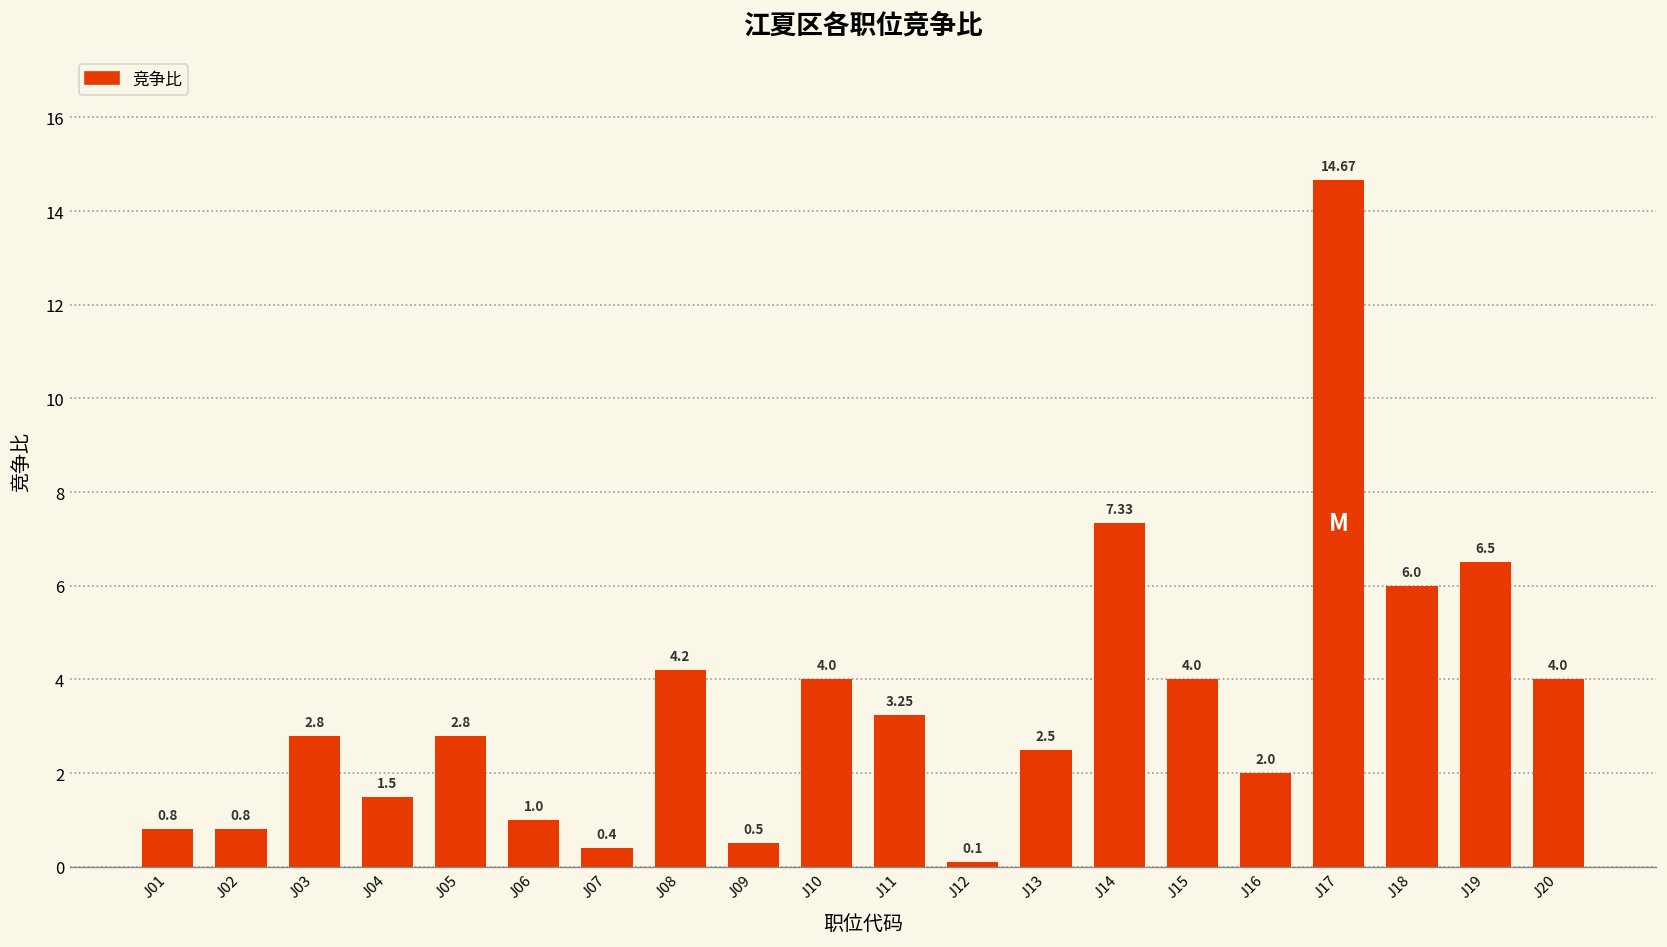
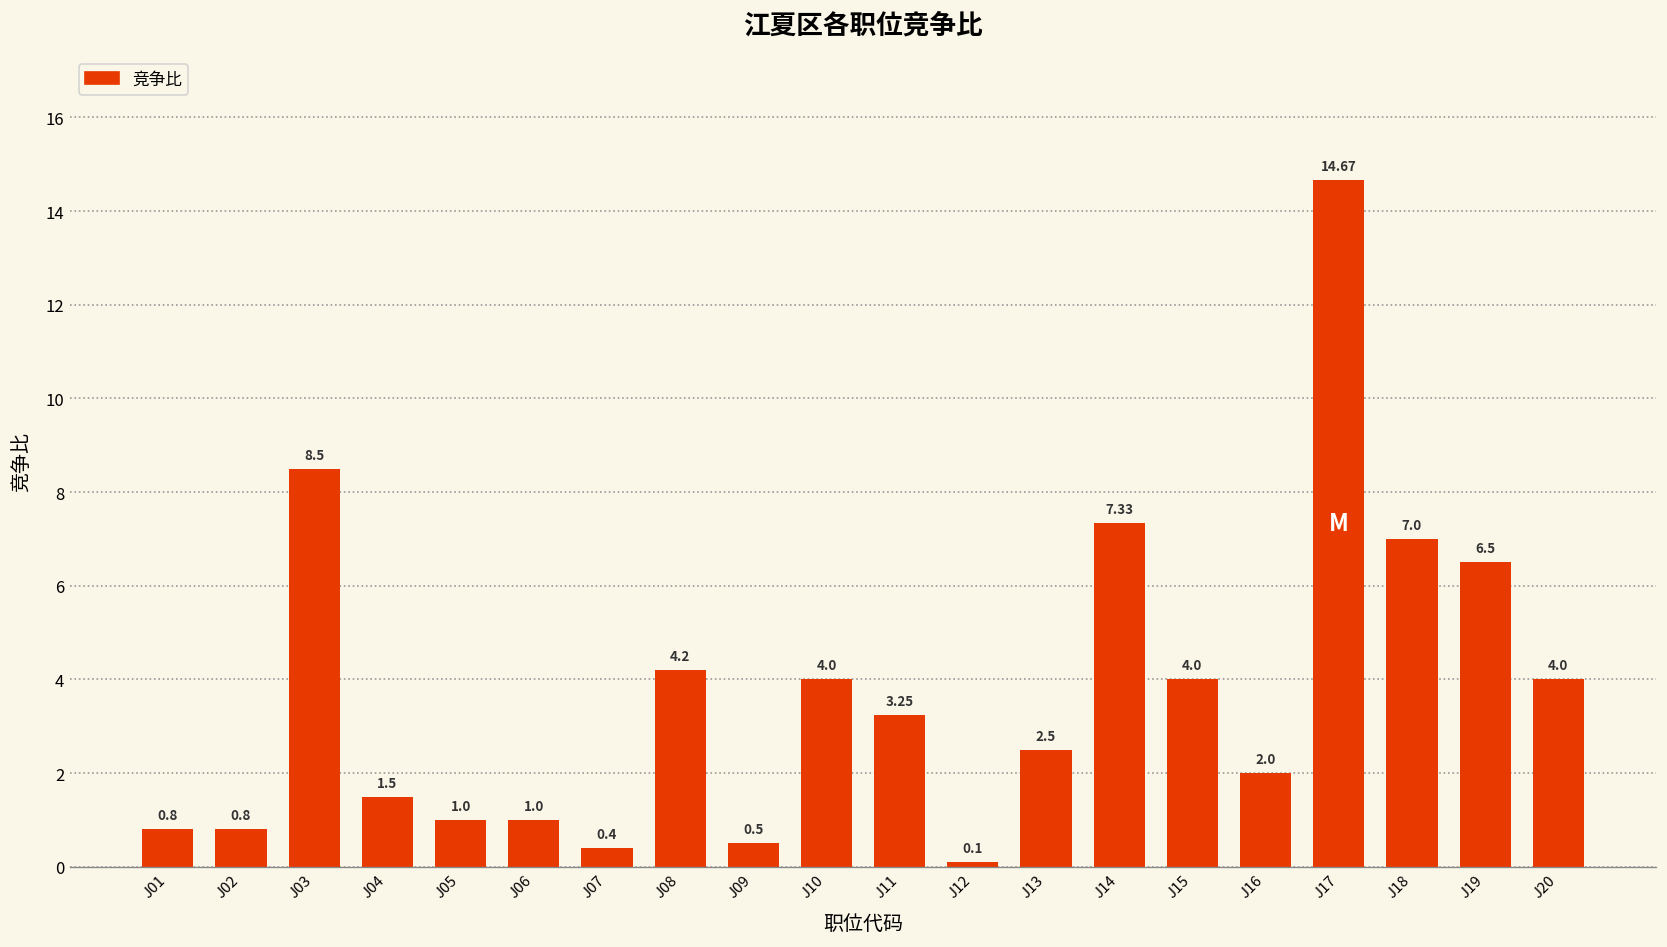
  {
    "J01": 0.8,
    "J02": 0.8,
-   "J03": 2.8,
+   "J03": 8.5,
    "J04": 1.5,
-   "J05": 2.8,
+   "J05": 1.0,
    "J06": 1.0,
    "J07": 0.4,
    "J08": 4.2,
    "J09": 0.5,
    "J10": 4.0,
    "J11": 3.25,
    "J12": 0.1,
    "J13": 2.5,
    "J14": 7.33,
    "J15": 4.0,
    "J16": 2.0,
    "J17": 14.67,
-   "J18": 6.0,
+   "J18": 7.0,
    "J19": 6.5,
    "J20": 4.0
  }
